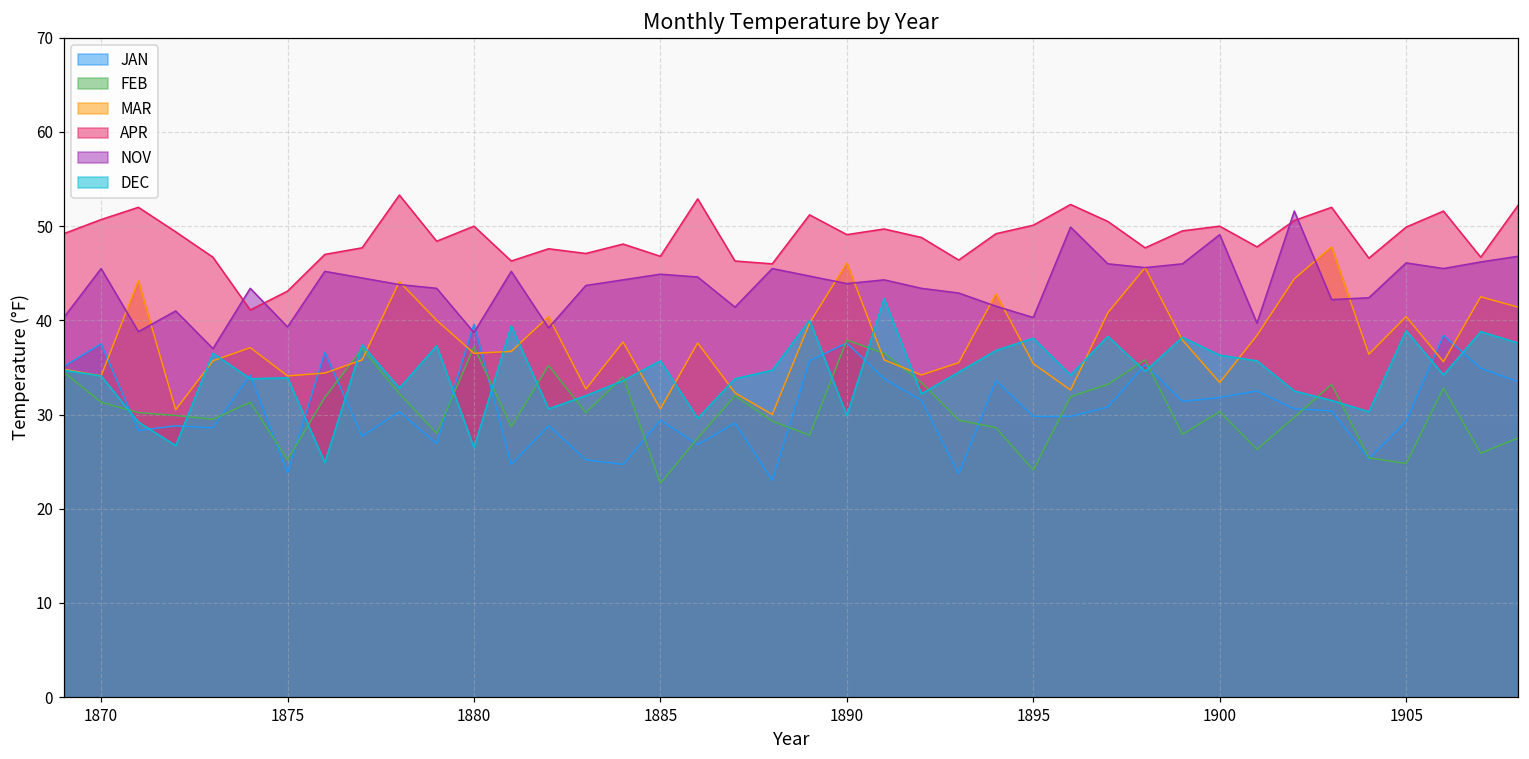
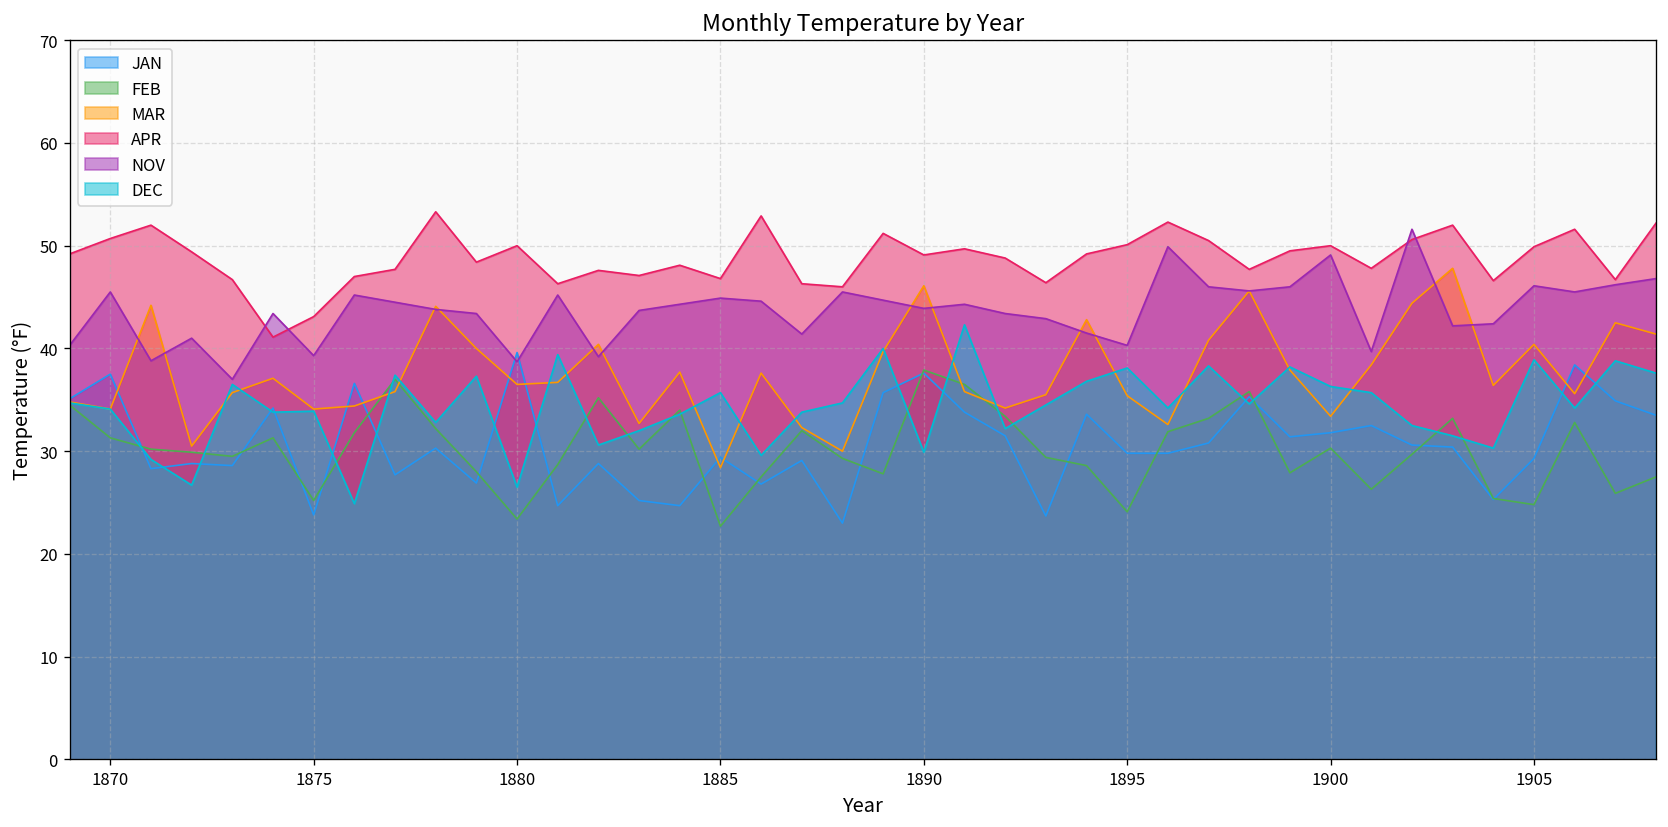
  {
    "FEB": {
      "1870": 31,
      "1875": 25,
-     "1880": 37,
+     "1880": 23,
      "1885": 23,
      "1890": 38,
      "1895": 24,
      "1900": 30,
      "1905": 25
    },
    "MAR": {
      "1880": 37,
-     "1885": 31,
+     "1885": 28,
      "1890": 46,
      "1895": 35,
      "1900": 33,
      "1905": 40
    },
    "APR": {
      "1870": 51,
      "1875": 43,
      "1880": 50,
      "1885": 47,
      "1890": 49,
      "1895": 50,
      "1900": 50,
      "1905": 50
    },
    "NOV": {
      "1870": 46,
      "1875": 39,
      "1880": 39,
      "1885": 45,
      "1890": 44,
      "1895": 40,
      "1900": 49,
      "1905": 46
    }
  }
